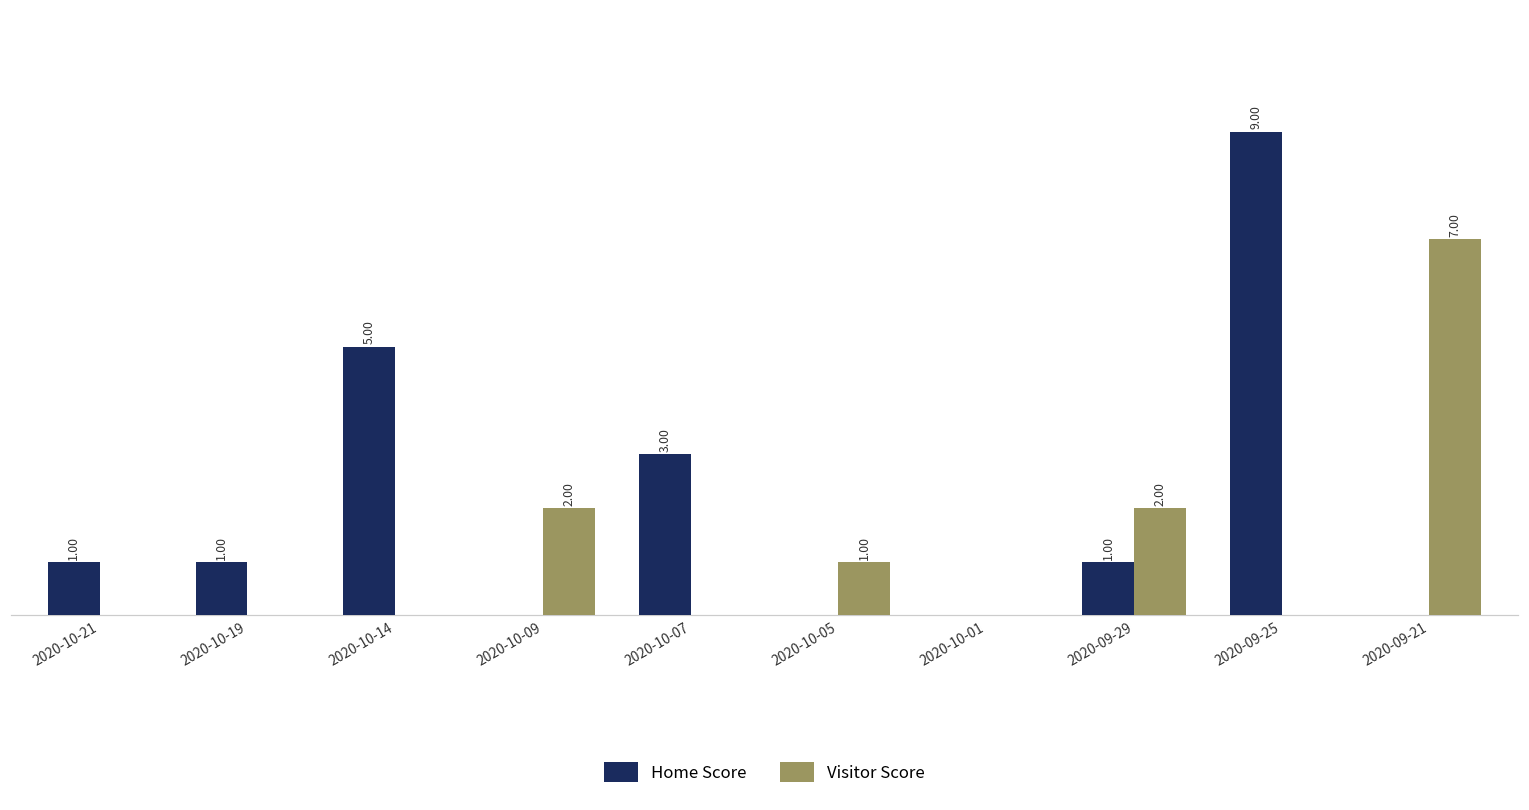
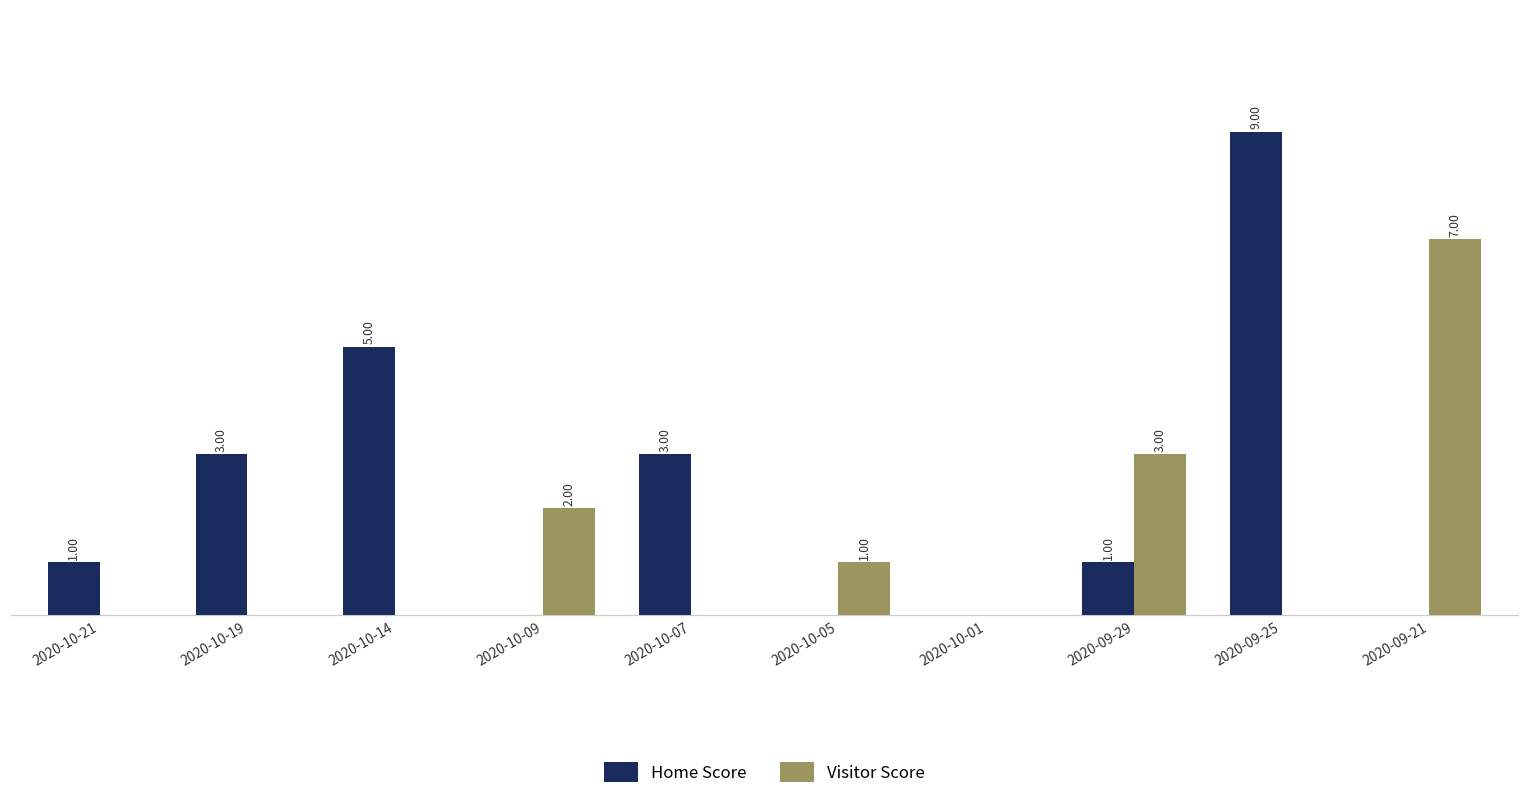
  {
    "Home Score": {
      "2020-10-21": 1.00,
-     "2020-10-19": 1.00,
+     "2020-10-19": 3.00,
      "2020-10-14": 5.00,
      "2020-10-07": 3.00,
      "2020-09-29": 1.00,
      "2020-09-25": 9.00
    },
    "Visitor Score": {
      "2020-10-09": 2.00,
      "2020-10-05": 1.00,
-     "2020-09-29": 2.00,
+     "2020-09-29": 3.00,
      "2020-09-21": 7.00
    }
  }
